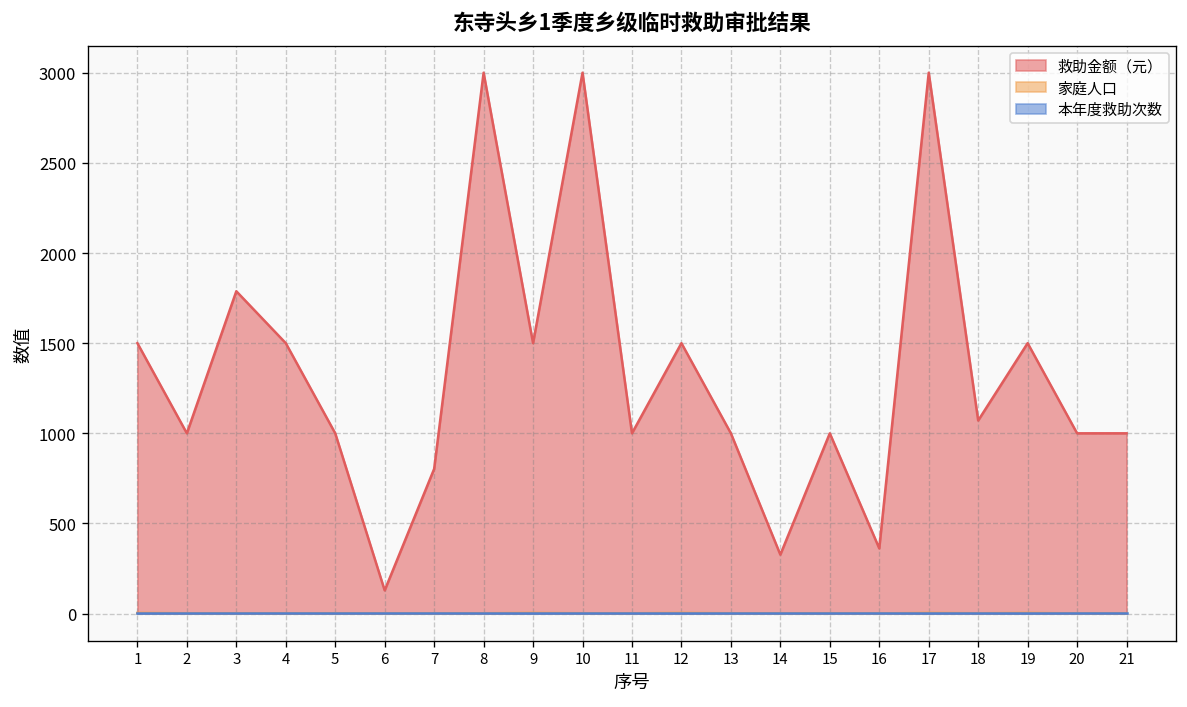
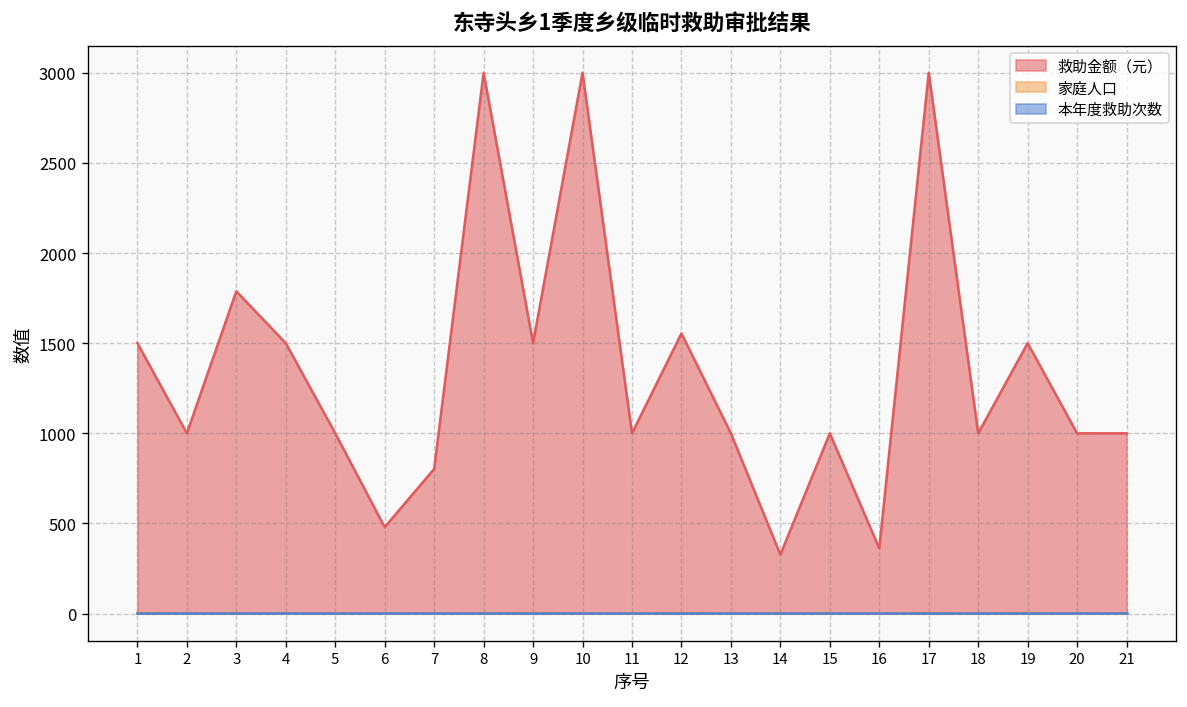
  {
    "救助金额（元）": {
      "1": 1500,
      "2": 1000,
      "3": 1790,
      "4": 1500,
      "5": 1000,
-     "6": 130,
+     "6": 480,
      "7": 800,
      "8": 3000,
      "9": 1500,
      "10": 3000,
      "11": 1000,
-     "12": 1500,
+     "12": 1550,
      "13": 1000,
      "14": 330,
      "15": 1000,
      "16": 360,
      "17": 3000,
-     "18": 1070,
+     "18": 1000,
      "19": 1500,
      "20": 1000,
      "21": 1000
    },
    "本年度救助次数": {
      "1": 0,
      "2": 0,
      "3": 0,
      "4": 0,
      "5": 0,
      "6": 0,
      "7": 0,
      "8": 0,
      "9": 0,
      "10": 0,
      "11": 0,
      "12": 0,
      "13": 0,
      "14": 0,
      "15": 0,
      "16": 0,
      "17": 0,
      "18": 0,
      "19": 0,
      "20": 0,
      "21": 0
    }
  }
